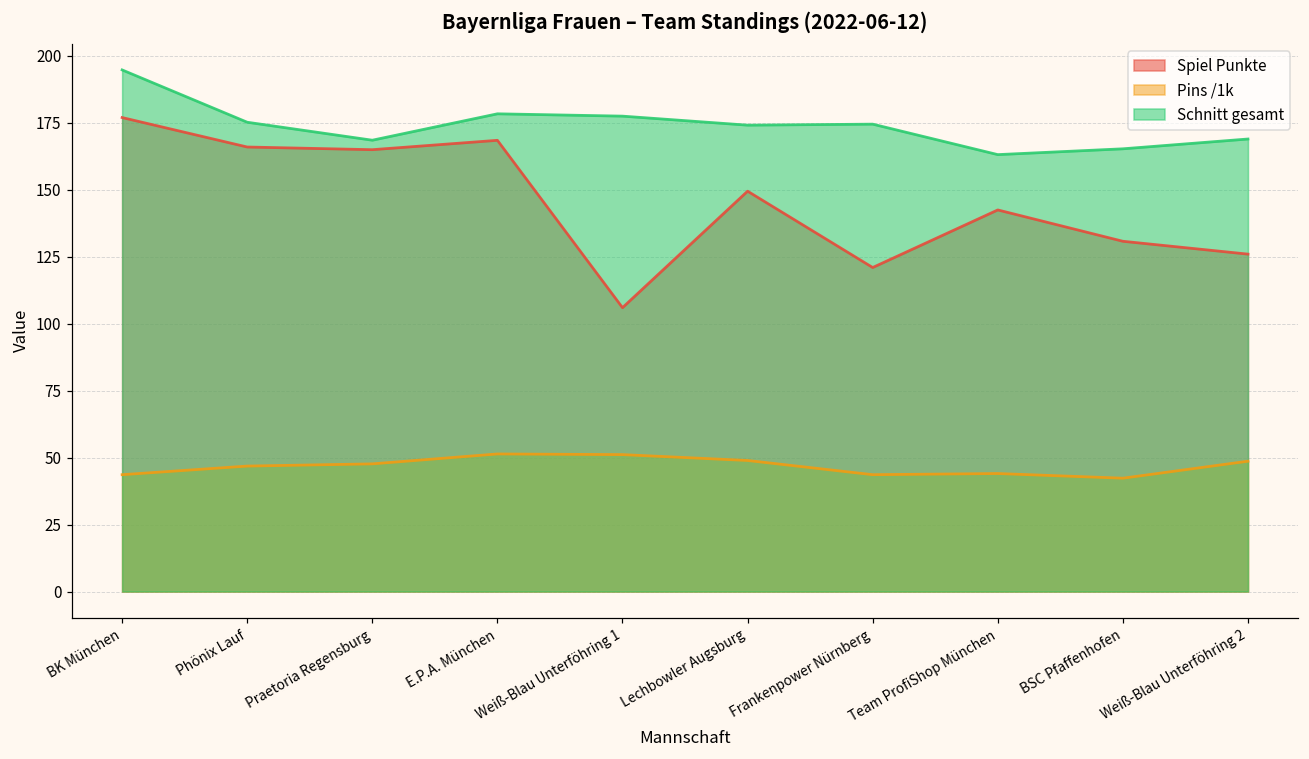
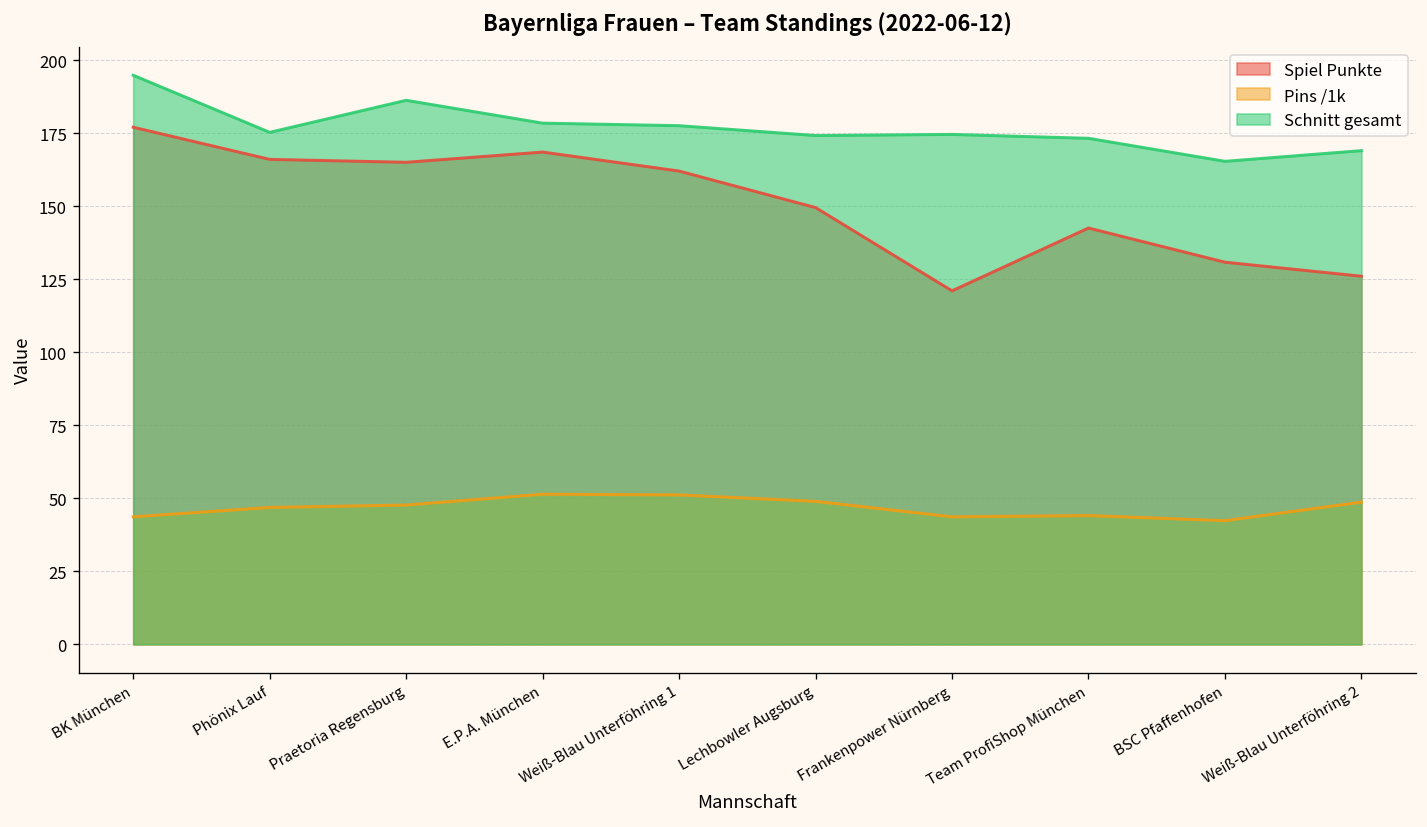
  {
    "Spiel Punkte": {
      "BK München": 177,
      "Phönix Lauf": 166,
      "Praetoria Regensburg": 165,
      "E.P.A. München": 169,
-     "Weiß-Blau Unterföhring 1": 106,
+     "Weiß-Blau Unterföhring 1": 162,
      "Lechbowler Augsburg": 150,
      "Frankenpower Nürnberg": 121,
      "Team ProfiShop München": 143,
      "BSC Pfaffenhofen": 131,
      "Weiß-Blau Unterföhring 2": 126
    },
    "Pins /1k": {
      "BK München": 44,
      "Phönix Lauf": 47,
      "Praetoria Regensburg": 48,
      "E.P.A. München": 51,
      "Weiß-Blau Unterföhring 1": 51,
      "Lechbowler Augsburg": 49,
      "Frankenpower Nürnberg": 44,
      "Team ProfiShop München": 44,
      "BSC Pfaffenhofen": 42,
      "Weiß-Blau Unterföhring 2": 49
    },
    "Schnitt gesamt": {
      "BK München": 195,
      "Phönix Lauf": 175,
-     "Praetoria Regensburg": 169,
+     "Praetoria Regensburg": 186,
      "E.P.A. München": 178,
      "Weiß-Blau Unterföhring 1": 178,
      "Lechbowler Augsburg": 174,
      "Frankenpower Nürnberg": 175,
-     "Team ProfiShop München": 163,
+     "Team ProfiShop München": 173,
      "BSC Pfaffenhofen": 165,
      "Weiß-Blau Unterföhring 2": 169
    }
  }
